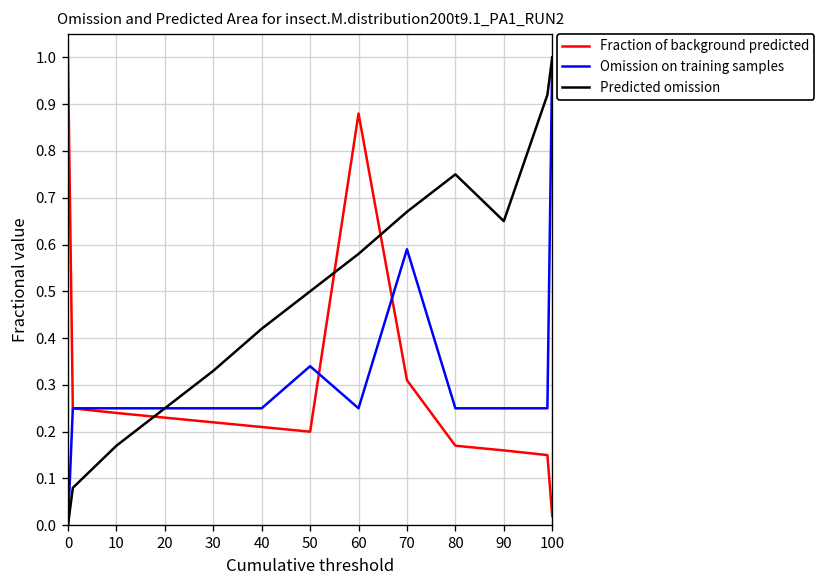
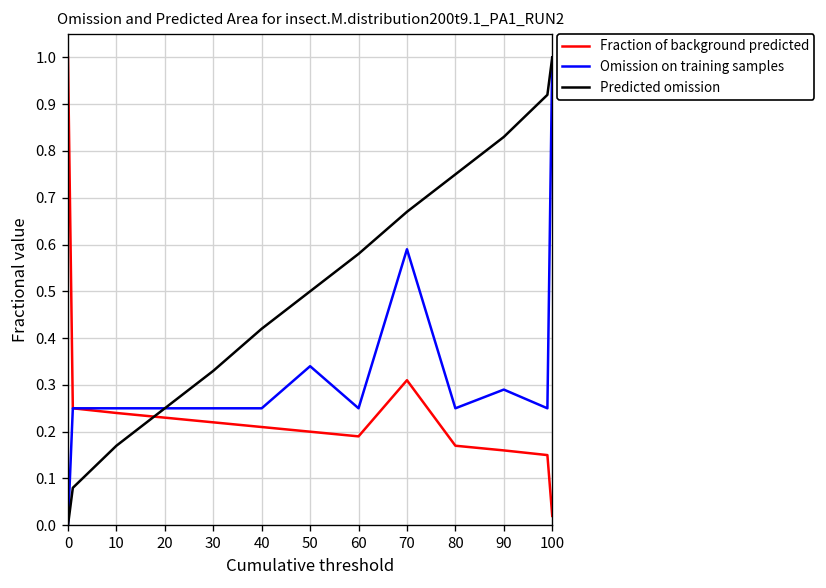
  {
    "Fraction of background predicted": {
      "0": 1.00,
      "10": 0.24,
      "20": 0.23,
      "30": 0.22,
      "40": 0.21,
      "50": 0.20,
-     "60": 0.88,
+     "60": 0.19,
      "70": 0.31,
      "80": 0.17,
      "90": 0.16,
      "100": 0.02
    },
    "Omission on training samples": {
      "10": 0.25,
      "30": 0.25,
      "40": 0.25,
      "50": 0.34,
      "60": 0.25,
      "70": 0.59,
      "80": 0.25,
-     "90": 0.25
+     "90": 0.29
    },
    "Predicted omission": {
      "10": 0.17,
      "30": 0.33,
      "40": 0.42,
      "50": 0.50,
      "60": 0.58,
      "70": 0.67,
      "80": 0.75,
-     "90": 0.65
+     "90": 0.83
    }
  }
